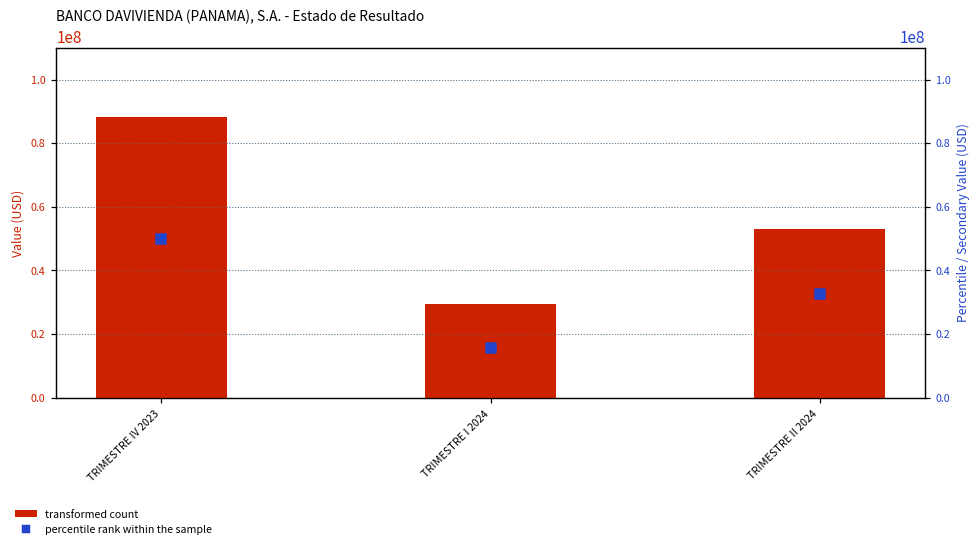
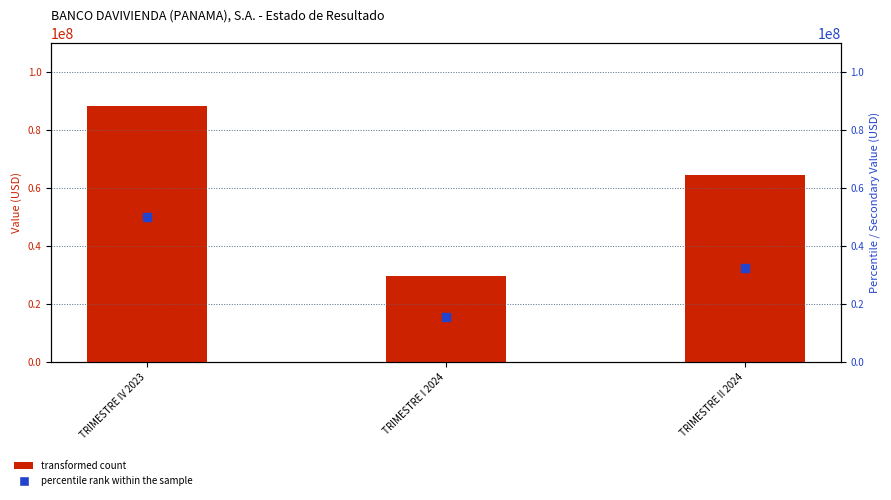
  {
    "transformed count": {
      "TRIMESTRE IV 2023": 88000000,
      "TRIMESTRE I 2024": 29000000,
-     "TRIMESTRE II 2024": 53000000
+     "TRIMESTRE II 2024": 64000000
    }
  }
